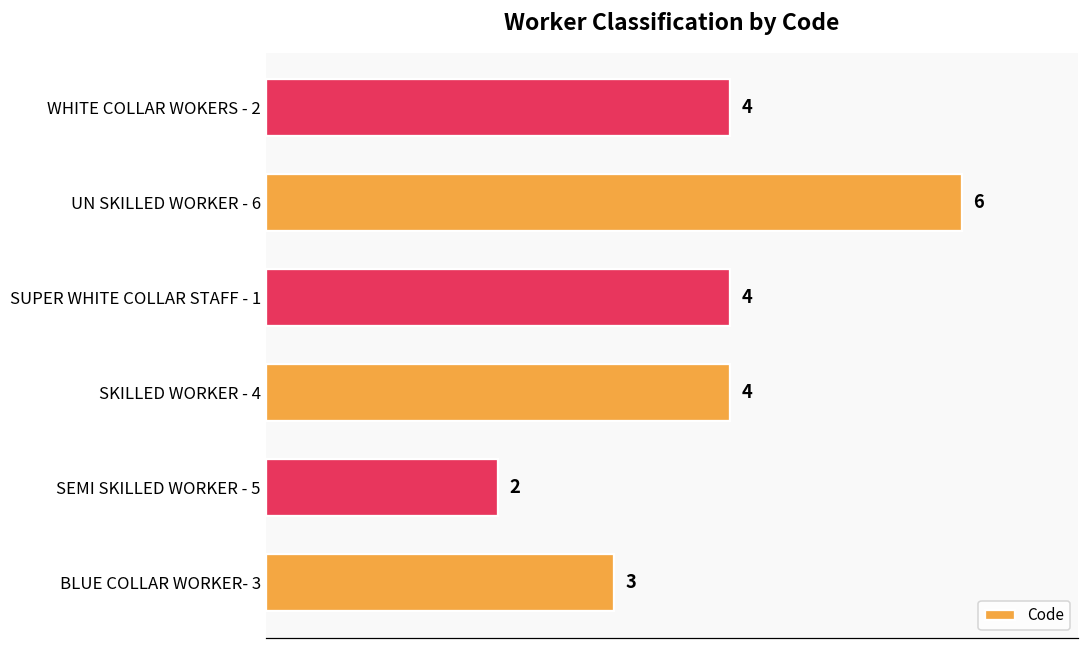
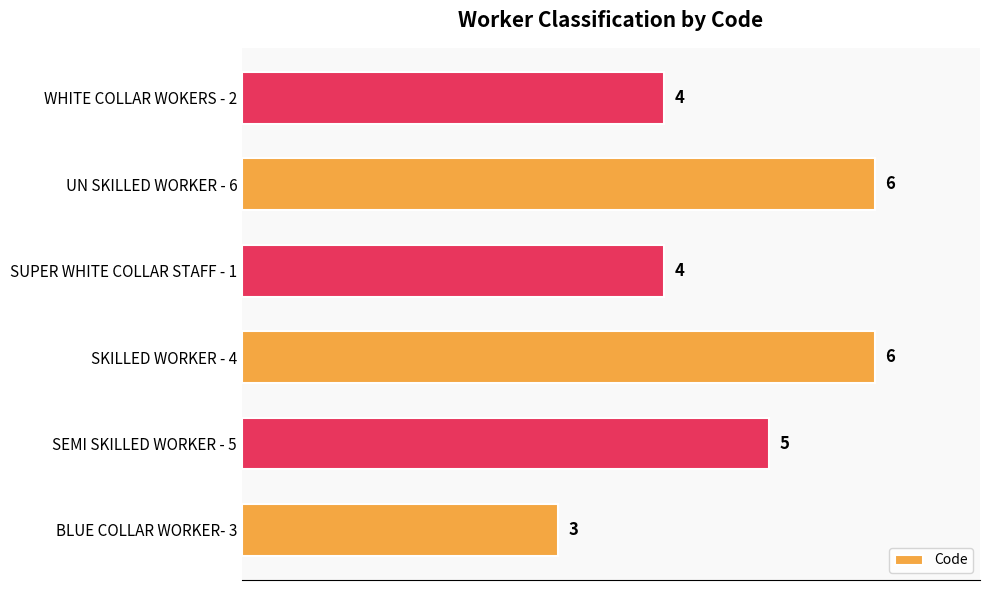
  {
    "WHITE COLLAR WOKERS - 2": 4,
    "UN SKILLED WORKER - 6": 6,
    "SUPER WHITE COLLAR STAFF - 1": 4,
-   "SKILLED WORKER - 4": 4,
-   "SEMI SKILLED WORKER - 5": 2,
+   "SKILLED WORKER - 4": 6,
+   "SEMI SKILLED WORKER - 5": 5,
    "BLUE COLLAR WORKER- 3": 3
  }
